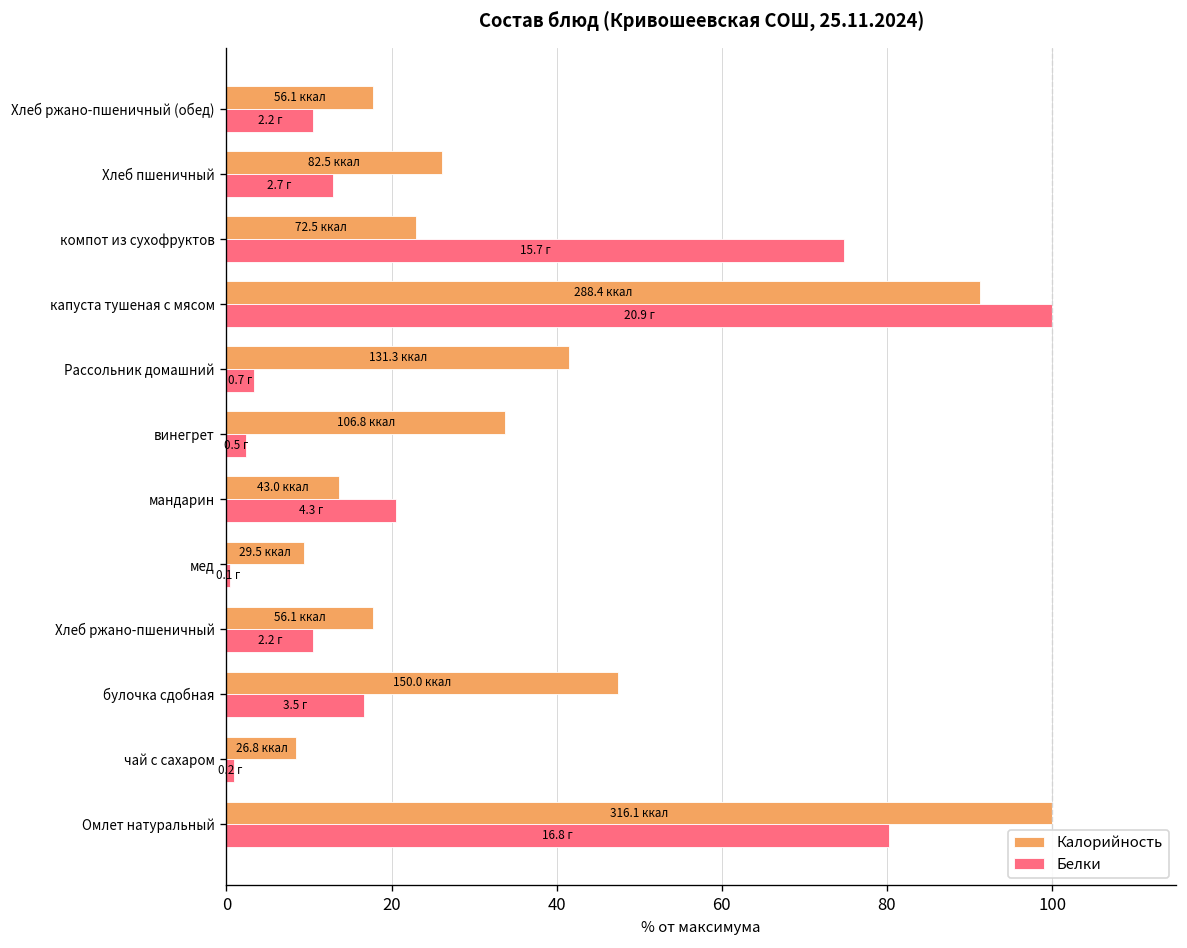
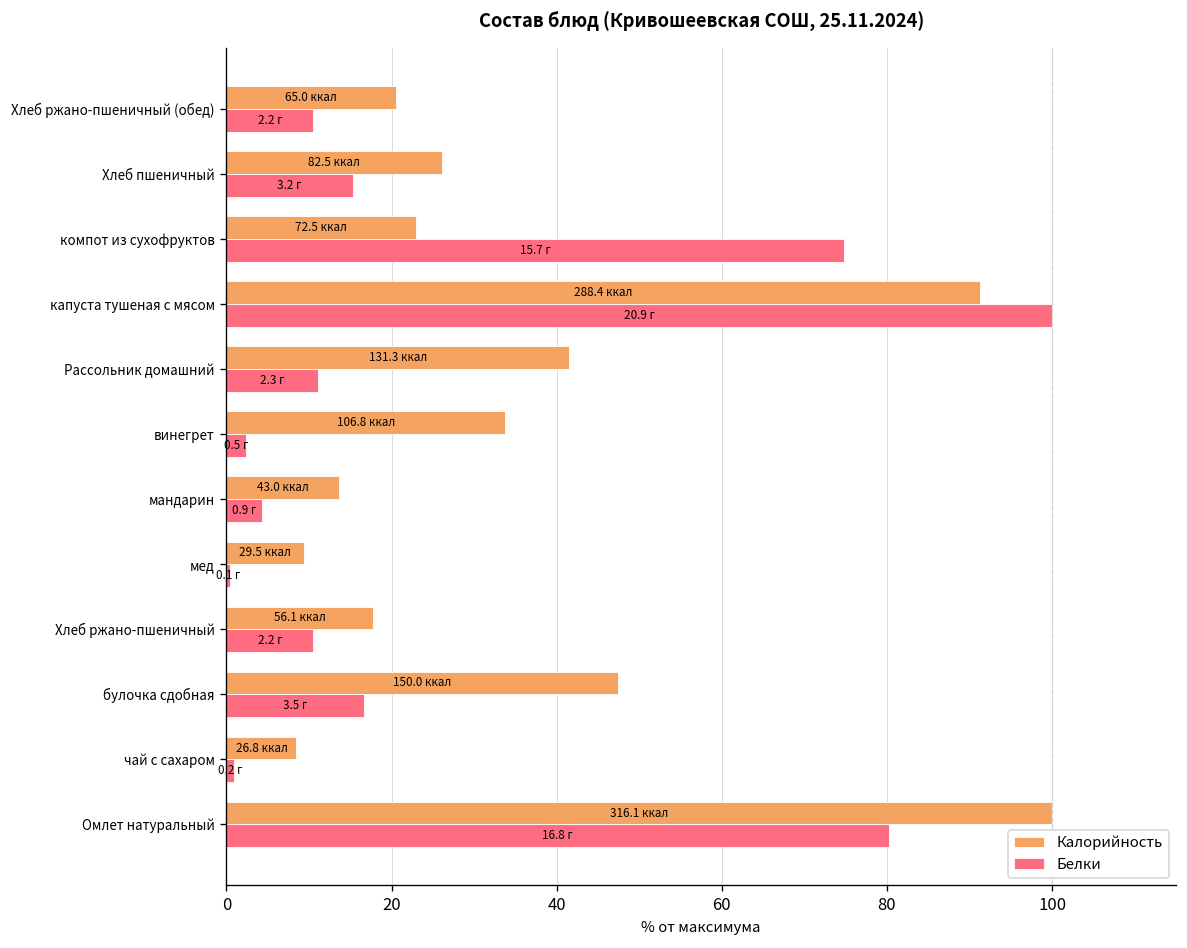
  {
    "Калорийность": {
-     "Хлеб ржано-пшеничный (обед)": 56.1
+     "Хлеб ржано-пшеничный (обед)": 65.0
    },
    "Белки": {
-     "Хлеб пшеничный": 2.7,
-     "Рассольник домашний": 0.7,
-     "мандарин": 4.3
+     "Хлеб пшеничный": 3.2,
+     "Рассольник домашний": 2.3,
+     "мандарин": 0.9
    }
  }
